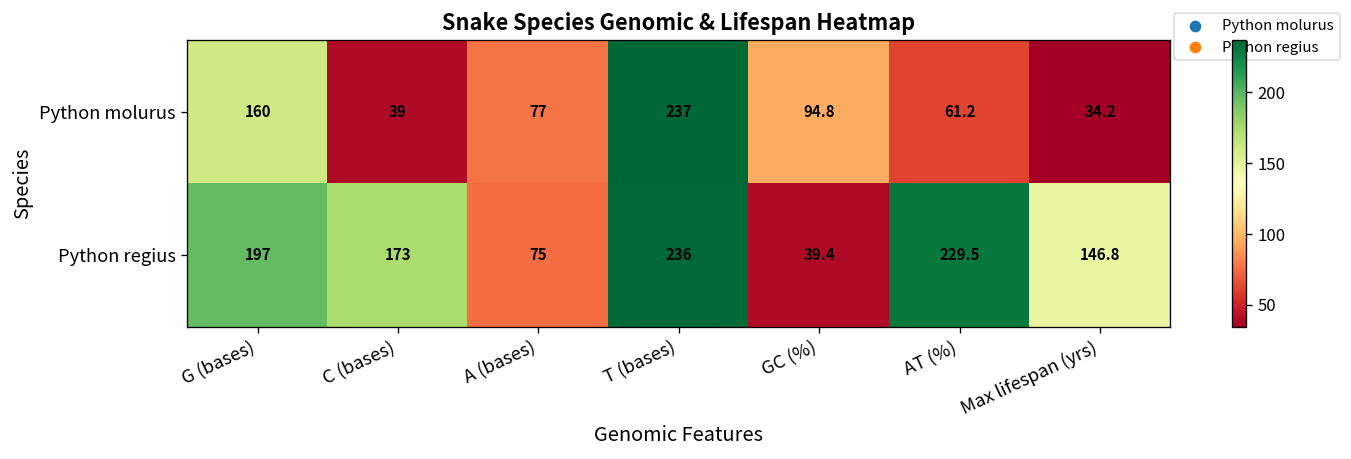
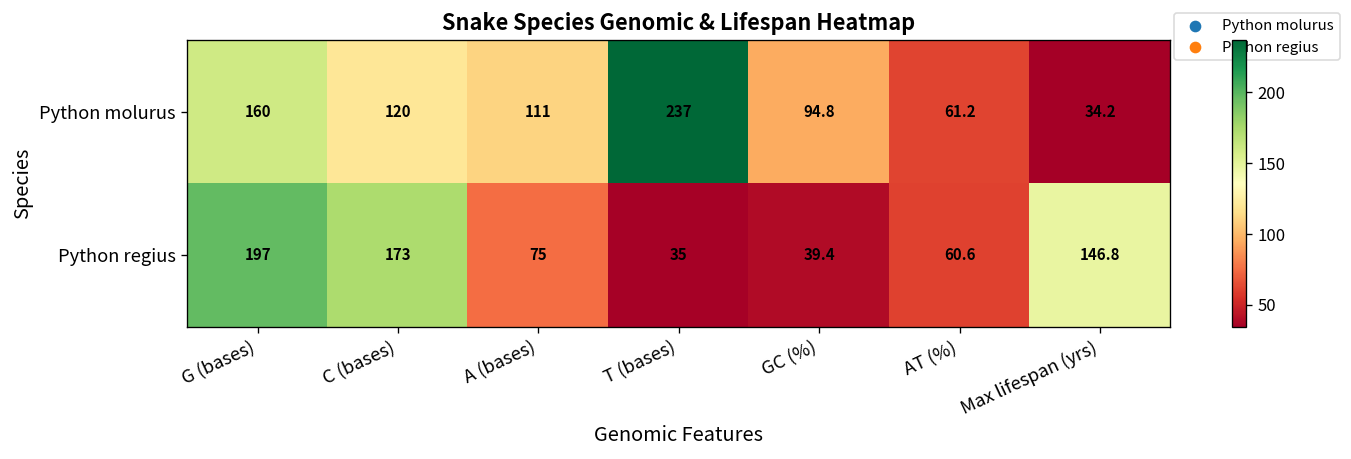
  {
    "Python molurus": {
      "G (bases)": 160,
-     "C (bases)": 39,
-     "A (bases)": 77,
+     "C (bases)": 120,
+     "A (bases)": 111,
      "T (bases)": 237,
      "GC (%)": 94.8,
      "AT (%)": 61.2,
      "Max lifespan (yrs)": 34.2
    },
    "Python regius": {
      "G (bases)": 197,
      "C (bases)": 173,
      "A (bases)": 75,
-     "T (bases)": 236,
+     "T (bases)": 35,
      "GC (%)": 39.4,
-     "AT (%)": 229.5,
+     "AT (%)": 60.6,
      "Max lifespan (yrs)": 146.8
    }
  }
